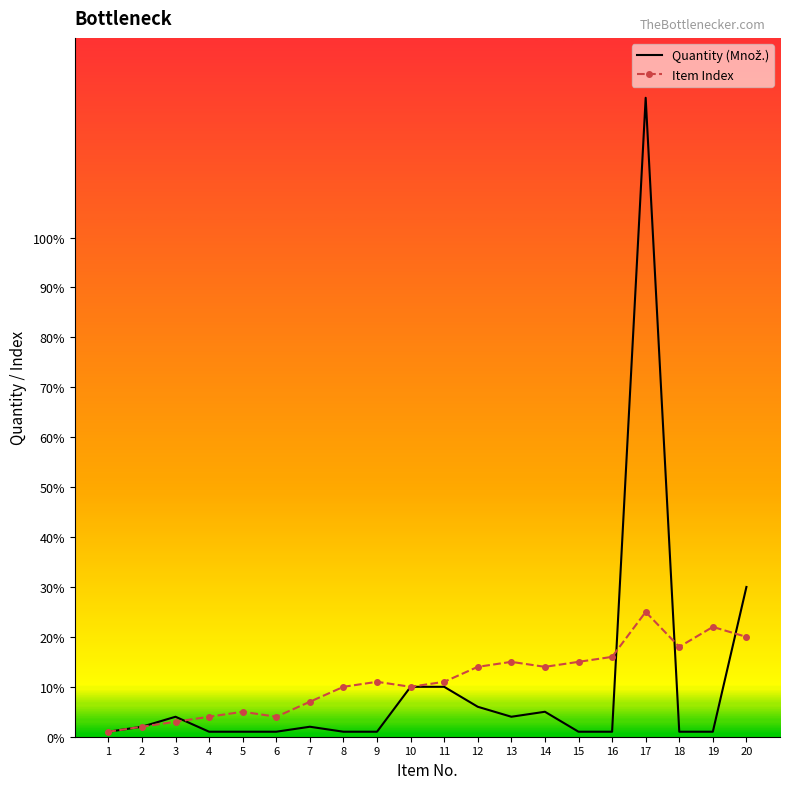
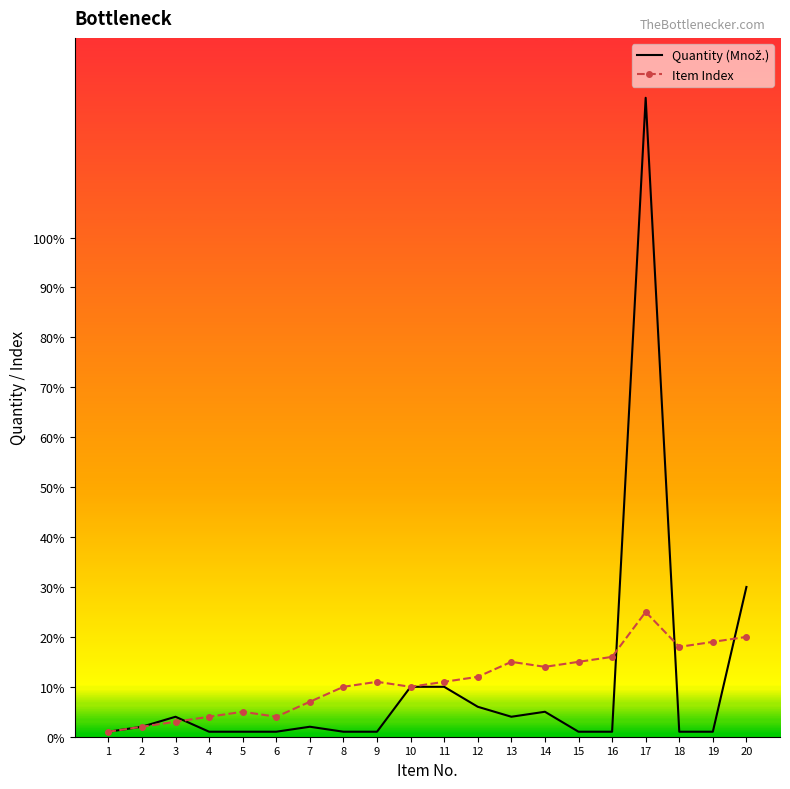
  {
    "Quantity (Množ.)": {
      "3": "4%",
      "4": "1%",
      "5": "1%",
      "6": "1%",
      "7": "2%",
      "8": "1%",
      "9": "1%",
      "11": "10%",
      "12": "6%",
      "13": "4%",
      "14": "5%",
      "15": "1%",
      "16": "1%",
      "17": "128%",
      "18": "1%",
      "19": "1%",
      "20": "30%"
    },
    "Item Index": {
      "3": "3%",
      "4": "4%",
      "5": "5%",
      "6": "4%",
      "7": "7%",
      "8": "10%",
      "9": "11%",
      "11": "11%",
-     "12": "14%",
+     "12": "12%",
      "13": "15%",
      "14": "14%",
      "15": "15%",
      "16": "16%",
      "17": "25%",
      "18": "18%",
-     "19": "22%",
+     "19": "19%",
      "20": "20%"
    }
  }
